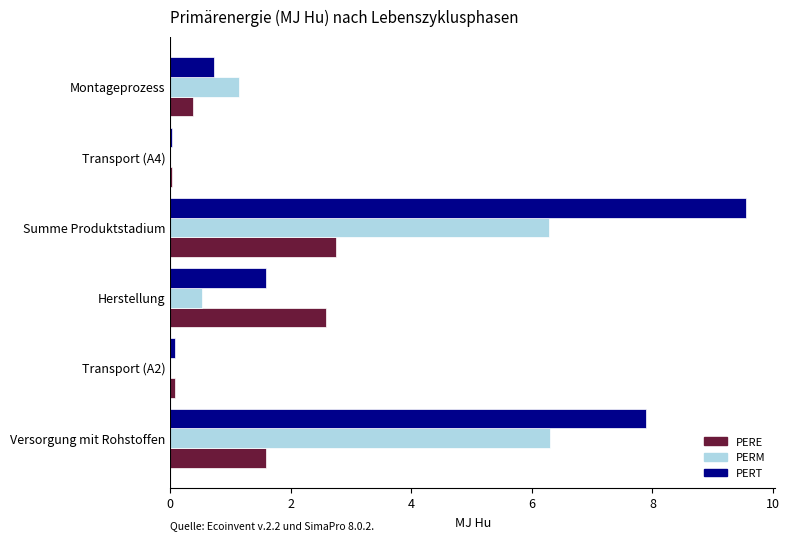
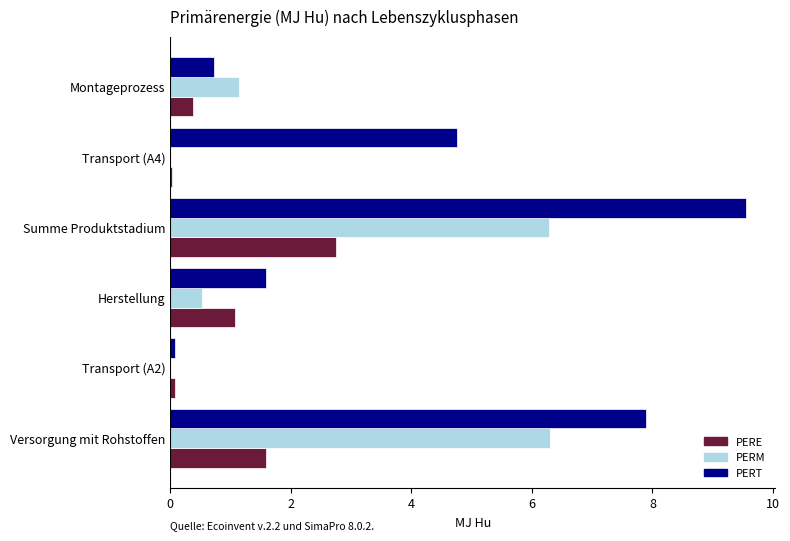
  {
    "PERE": {
      "Montageprozess": 0.4,
      "Summe Produktstadium": 2.7,
-     "Herstellung": 2.6,
+     "Herstellung": 1.1,
      "Transport (A2)": 0.1,
      "Versorgung mit Rohstoffen": 1.6
    },
    "PERM": {
      "Montageprozess": 1.1,
      "Transport (A4)": 0.0,
      "Summe Produktstadium": 6.3,
      "Herstellung": 0.5,
      "Transport (A2)": 0.0,
      "Versorgung mit Rohstoffen": 6.3
    },
    "PERT": {
      "Montageprozess": 0.7,
-     "Transport (A4)": 0.0,
+     "Transport (A4)": 4.8,
      "Summe Produktstadium": 9.6,
      "Herstellung": 1.6,
      "Transport (A2)": 0.1,
      "Versorgung mit Rohstoffen": 7.9
    }
  }
